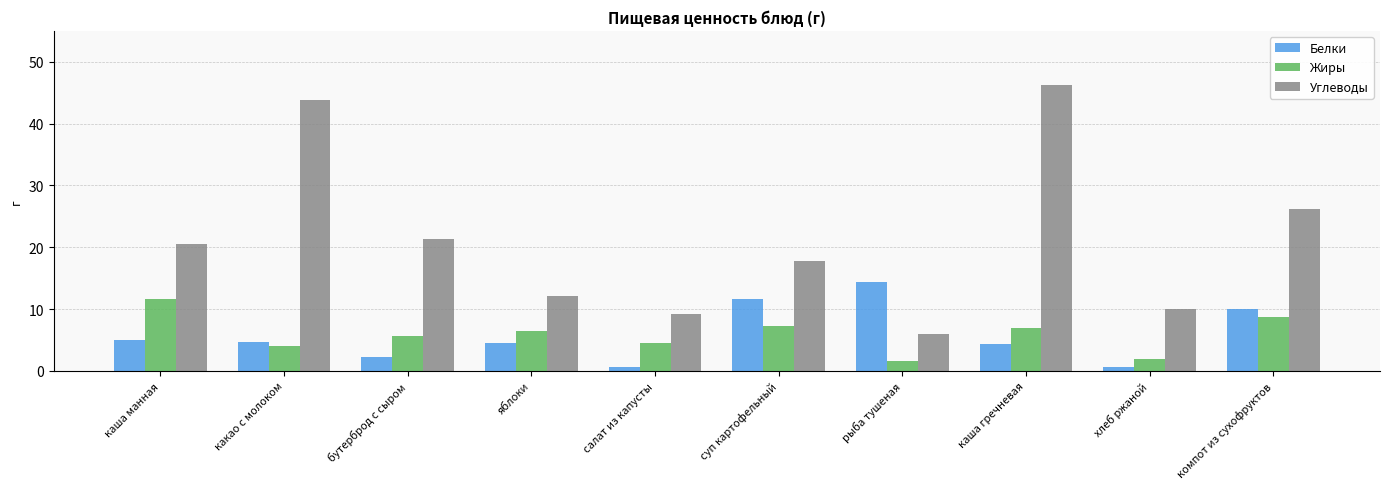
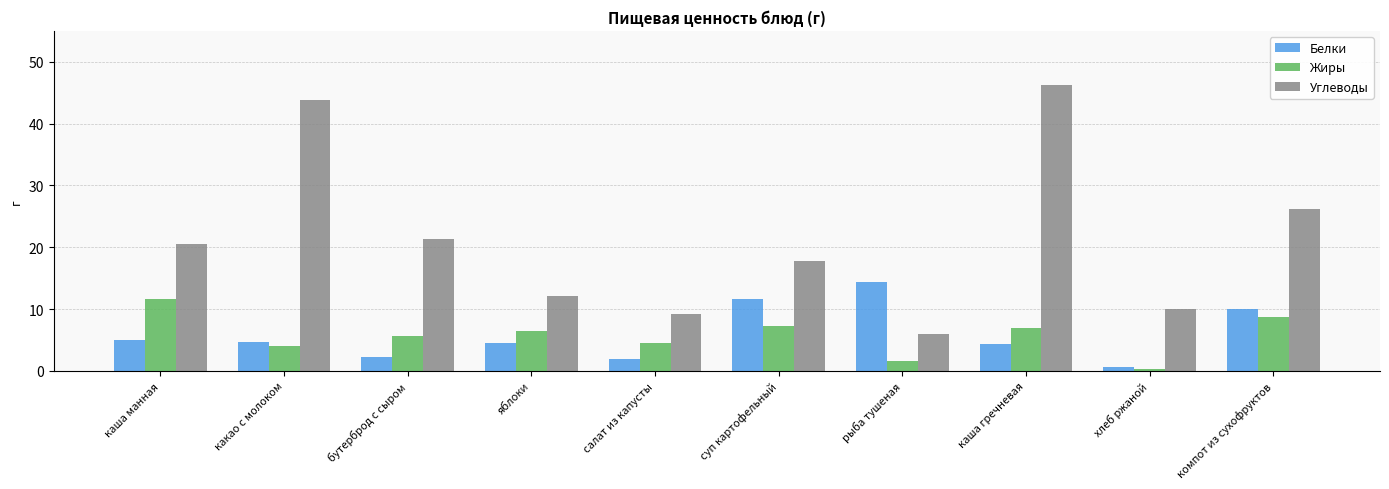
  {
    "Белки": {
      "каша манная": 5,
      "какао с молоком": 5,
      "бутерброд с сыром": 2,
      "яблоки": 5,
-     "салат из капусты": 1,
+     "салат из капусты": 2,
      "суп картофельный": 12,
      "рыба тушеная": 14,
      "каша гречневая": 4,
      "хлеб ржаной": 1,
      "компот из сухофруктов": 10
    },
    "Жиры": {
      "каша манная": 12,
      "какао с молоком": 4,
      "бутерброд с сыром": 6,
      "яблоки": 6,
      "салат из капусты": 5,
      "суп картофельный": 7,
      "рыба тушеная": 2,
      "каша гречневая": 7,
-     "хлеб ржаной": 2,
+     "хлеб ржаной": 0,
      "компот из сухофруктов": 9
    },
    "Углеводы": {
      "каша манная": 21,
      "какао с молоком": 44,
      "бутерброд с сыром": 21,
      "яблоки": 12,
      "салат из капусты": 9,
      "суп картофельный": 18,
      "рыба тушеная": 6,
      "каша гречневая": 46,
      "хлеб ржаной": 10,
      "компот из сухофруктов": 26
    }
  }
